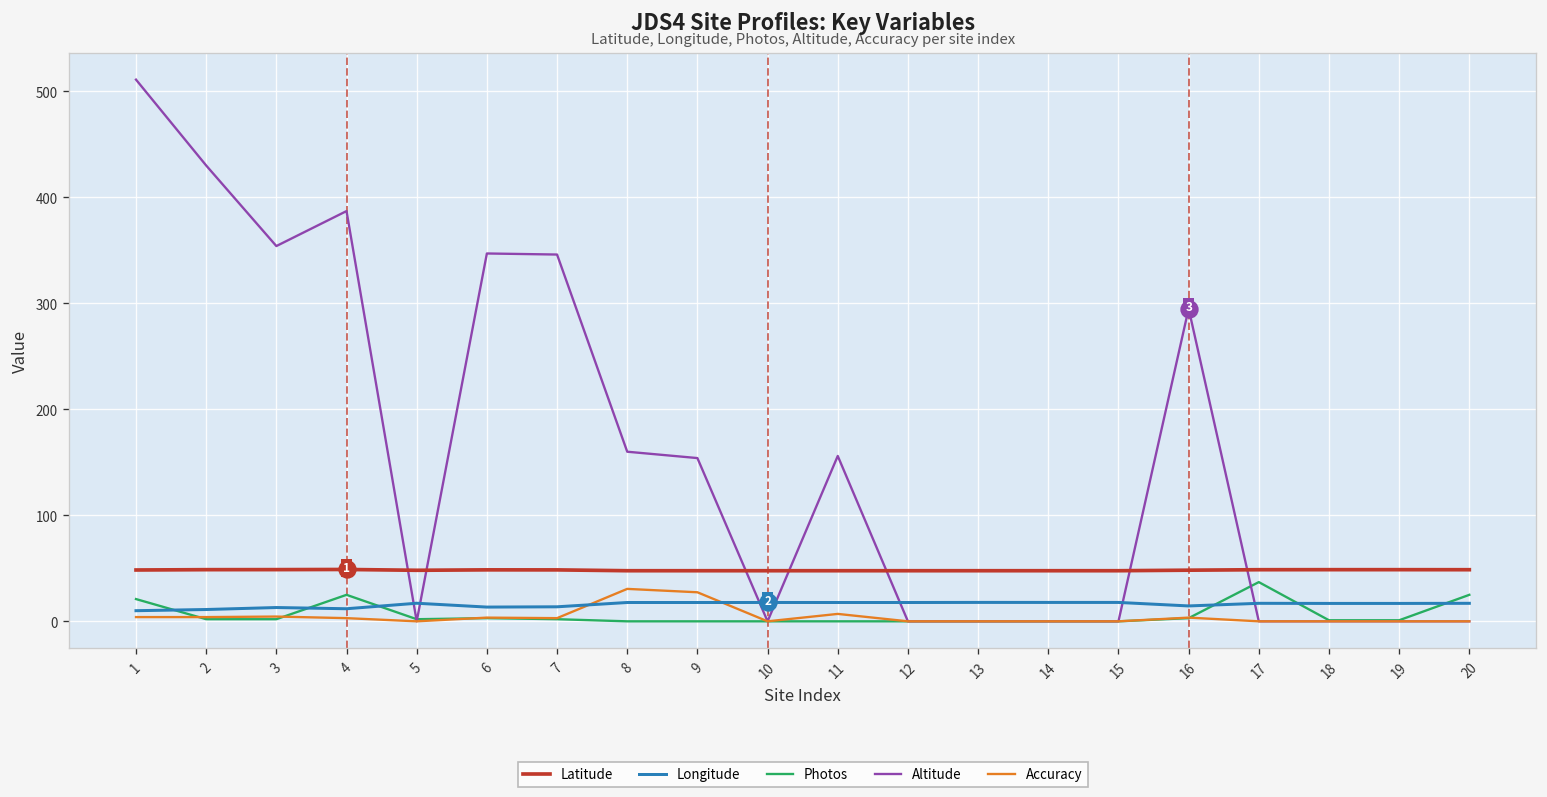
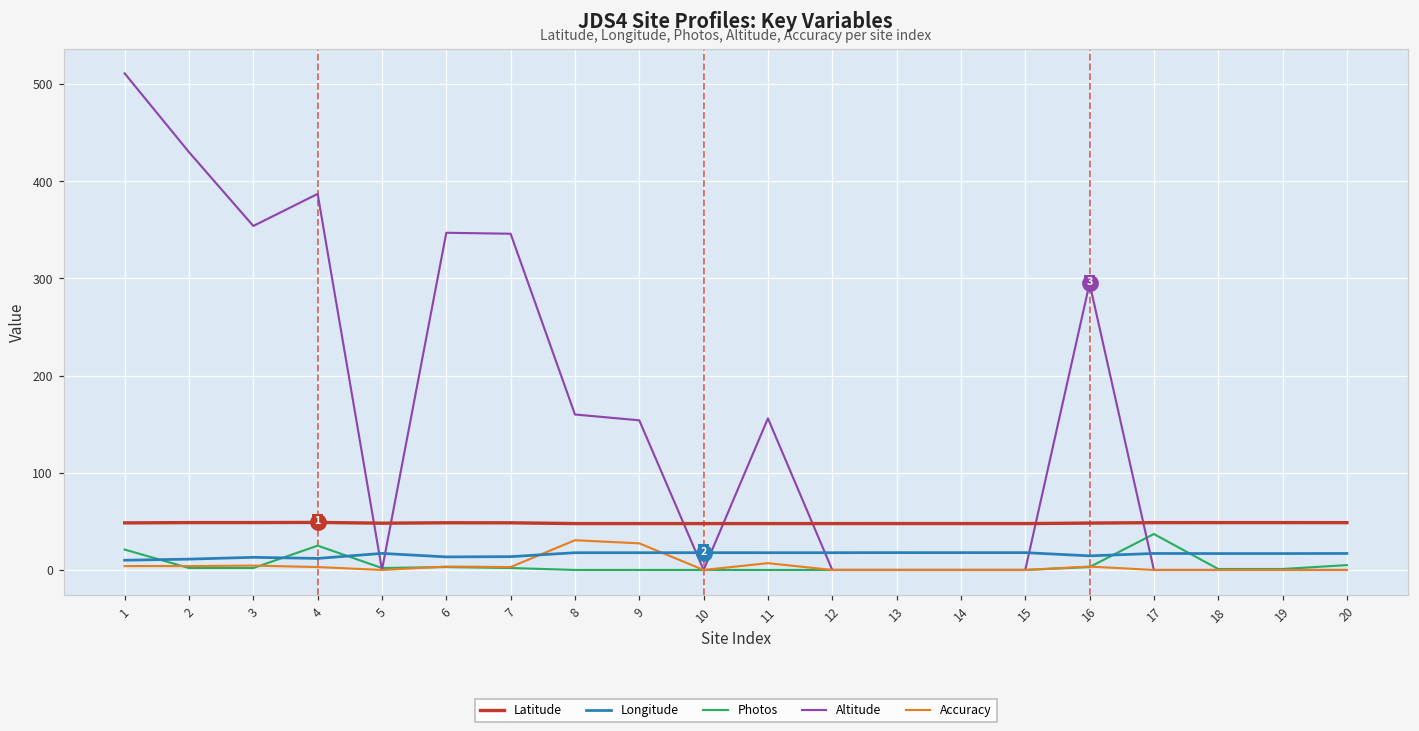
  {
    "Photos": {
      "1": 20,
      "4": 30,
      "8": 0,
      "9": 0,
      "11": 0,
      "17": 40,
-     "20": 30
+     "20": 10
    },
    "Accuracy": {
      "1": 0,
      "4": 0,
      "8": 30,
      "9": 30,
      "11": 10
    }
  }
